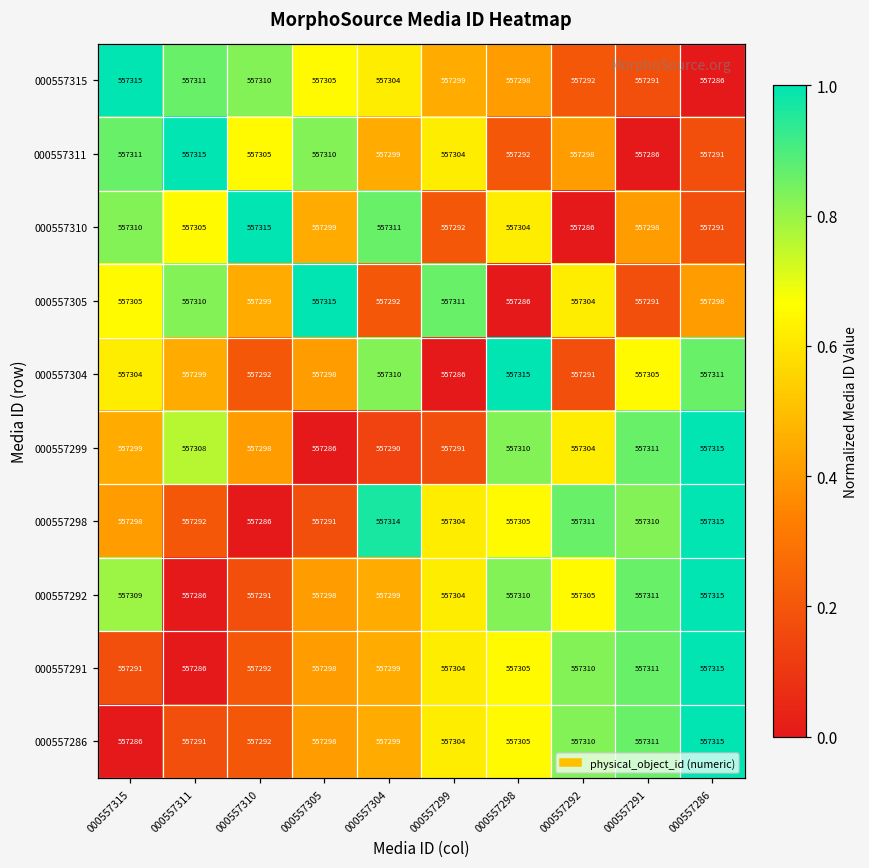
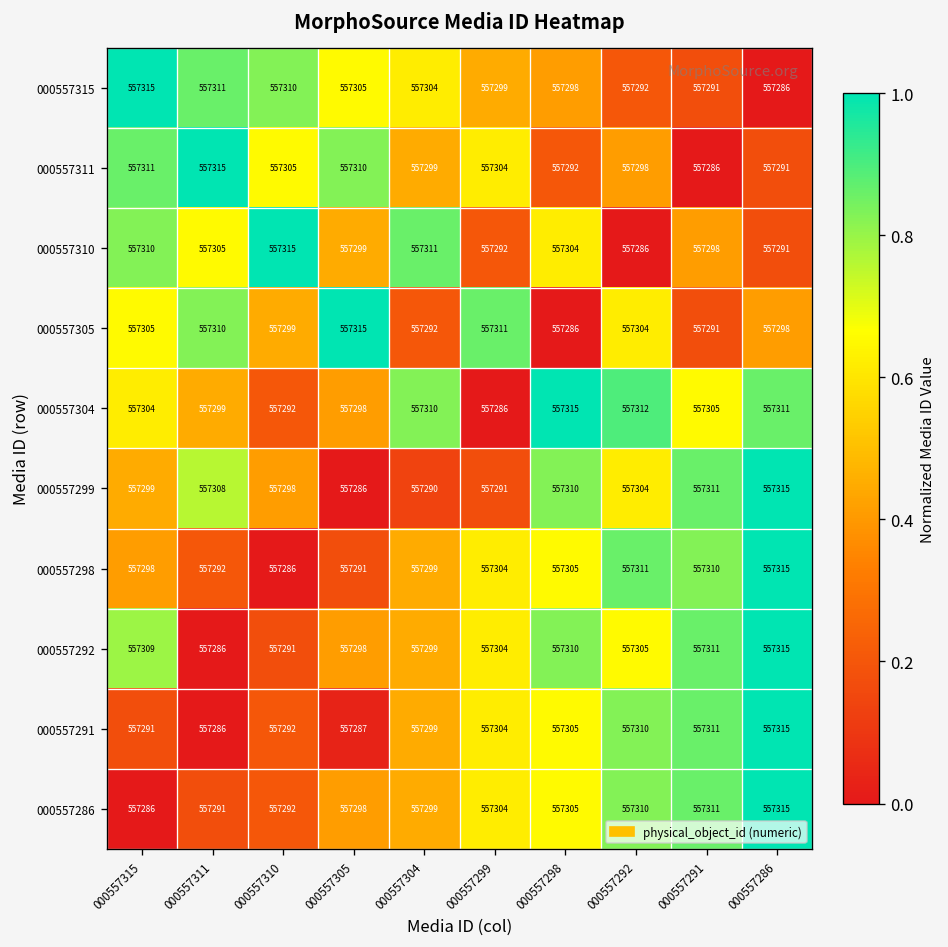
  {
    "000557315": {
      "000557315": 557315,
      "000557311": 557311,
      "000557310": 557310,
      "000557305": 557305,
      "000557304": 557304,
      "000557299": 557299,
      "000557298": 557298,
      "000557292": 557292,
      "000557286": 557286
    },
    "000557311": {
      "000557315": 557311,
      "000557311": 557315,
      "000557310": 557305,
      "000557305": 557310,
      "000557304": 557299,
      "000557299": 557304,
      "000557298": 557292,
      "000557292": 557298,
      "000557291": 557286,
      "000557286": 557291
    },
    "000557310": {
      "000557315": 557310,
      "000557311": 557305,
      "000557310": 557315,
      "000557305": 557299,
      "000557304": 557311,
      "000557299": 557292,
      "000557298": 557304,
      "000557292": 557286,
      "000557291": 557298,
      "000557286": 557291
    },
    "000557305": {
      "000557315": 557305,
      "000557311": 557310,
      "000557310": 557299,
      "000557305": 557315,
      "000557304": 557292,
      "000557299": 557311,
      "000557298": 557286,
      "000557292": 557304,
      "000557291": 557291,
      "000557286": 557298
    },
    "000557304": {
      "000557315": 557304,
      "000557311": 557299,
      "000557310": 557292,
      "000557305": 557298,
      "000557304": 557310,
      "000557299": 557286,
      "000557298": 557315,
-     "000557292": 557291,
+     "000557292": 557312,
      "000557291": 557305,
      "000557286": 557311
    },
    "000557299": {
      "000557315": 557299,
      "000557311": 557308,
      "000557310": 557298,
      "000557305": 557286,
      "000557304": 557290,
      "000557299": 557291,
      "000557298": 557310,
      "000557292": 557304,
      "000557291": 557311,
      "000557286": 557315
    },
    "000557298": {
      "000557315": 557298,
      "000557311": 557292,
      "000557310": 557286,
      "000557305": 557291,
-     "000557304": 557314,
+     "000557304": 557299,
      "000557299": 557304,
      "000557298": 557305,
      "000557292": 557311,
      "000557291": 557310,
      "000557286": 557315
    },
    "000557292": {
      "000557315": 557309,
      "000557311": 557286,
      "000557310": 557291,
      "000557305": 557298,
      "000557304": 557299,
      "000557299": 557304,
      "000557298": 557310,
      "000557292": 557305,
      "000557291": 557311,
      "000557286": 557315
    },
    "000557291": {
      "000557315": 557291,
      "000557311": 557286,
      "000557310": 557292,
-     "000557305": 557298,
+     "000557305": 557287,
      "000557304": 557299,
      "000557299": 557304,
      "000557298": 557305,
      "000557292": 557310,
      "000557291": 557311,
      "000557286": 557315
    },
    "000557286": {
      "000557315": 557286,
      "000557311": 557291,
      "000557310": 557292,
      "000557305": 557298,
      "000557304": 557299,
      "000557299": 557304,
      "000557298": 557305,
      "000557292": 557310,
      "000557291": 557311,
      "000557286": 557315
    }
  }
